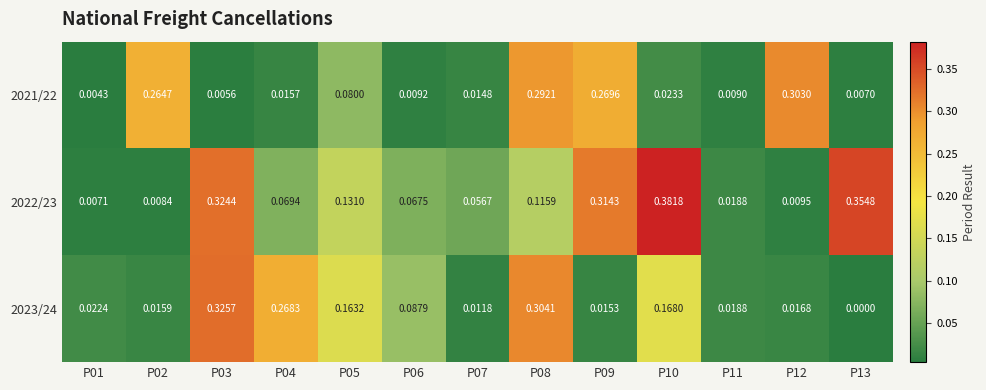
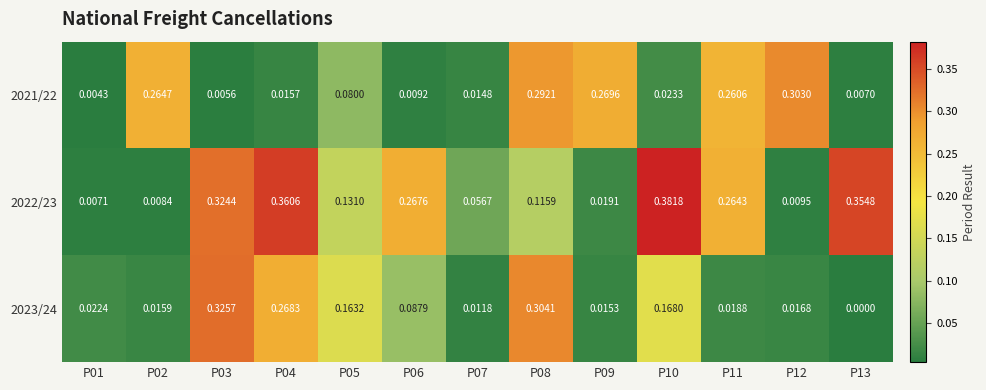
  {
    "2021/22": {
      "P01": 0.0043,
      "P02": 0.2647,
      "P03": 0.0056,
      "P04": 0.0157,
      "P05": 0.0800,
      "P06": 0.0092,
      "P07": 0.0148,
      "P08": 0.2921,
      "P09": 0.2696,
      "P10": 0.0233,
-     "P11": 0.0090,
+     "P11": 0.2606,
      "P12": 0.3030,
      "P13": 0.0070
    },
    "2022/23": {
      "P01": 0.0071,
      "P02": 0.0084,
      "P03": 0.3244,
-     "P04": 0.0694,
+     "P04": 0.3606,
      "P05": 0.1310,
-     "P06": 0.0675,
+     "P06": 0.2676,
      "P07": 0.0567,
      "P08": 0.1159,
-     "P09": 0.3143,
+     "P09": 0.0191,
      "P10": 0.3818,
-     "P11": 0.0188,
+     "P11": 0.2643,
      "P12": 0.0095,
      "P13": 0.3548
    },
    "2023/24": {
      "P01": 0.0224,
      "P02": 0.0159,
      "P03": 0.3257,
      "P04": 0.2683,
      "P05": 0.1632,
      "P06": 0.0879,
      "P07": 0.0118,
      "P08": 0.3041,
      "P09": 0.0153,
      "P10": 0.1680,
      "P11": 0.0188,
      "P12": 0.0168,
      "P13": 0.0000
    }
  }
